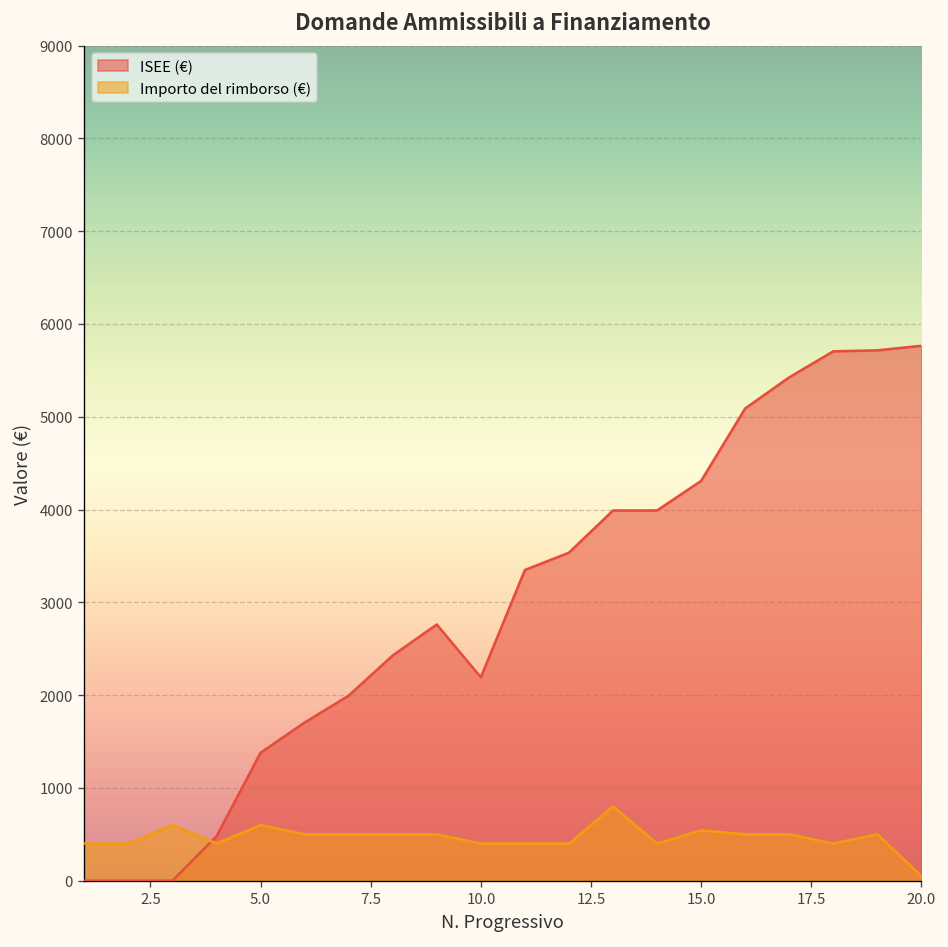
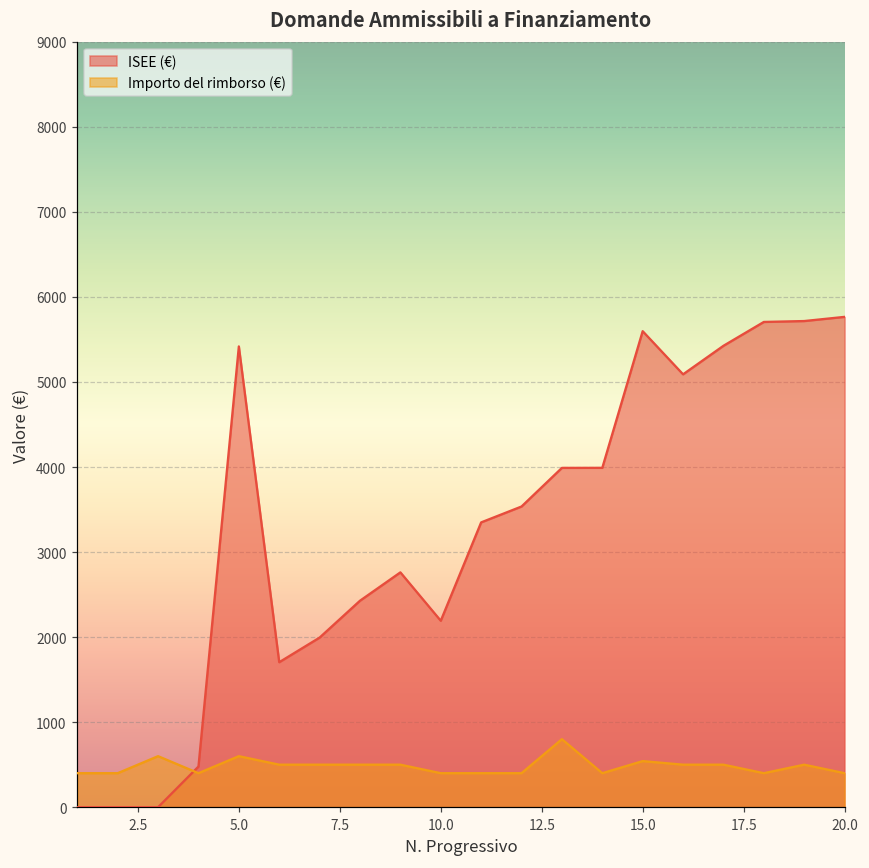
  {
    "ISEE (€)": {
-     "5.0": 1400,
+     "5.0": 5400,
      "10.0": 2200,
-     "15.0": 4300,
+     "15.0": 5600,
      "20.0": 5800
    },
    "Importo del rimborso (€)": {
      "5.0": 600,
      "10.0": 400,
      "15.0": 500,
-     "20.0": 0
+     "20.0": 400
    }
  }
